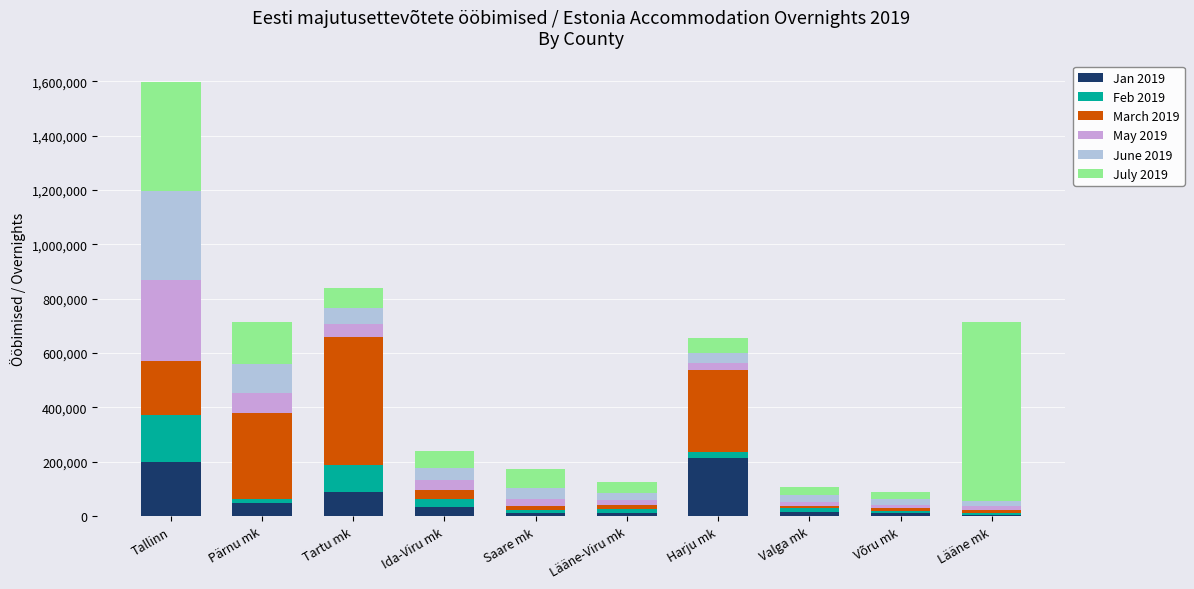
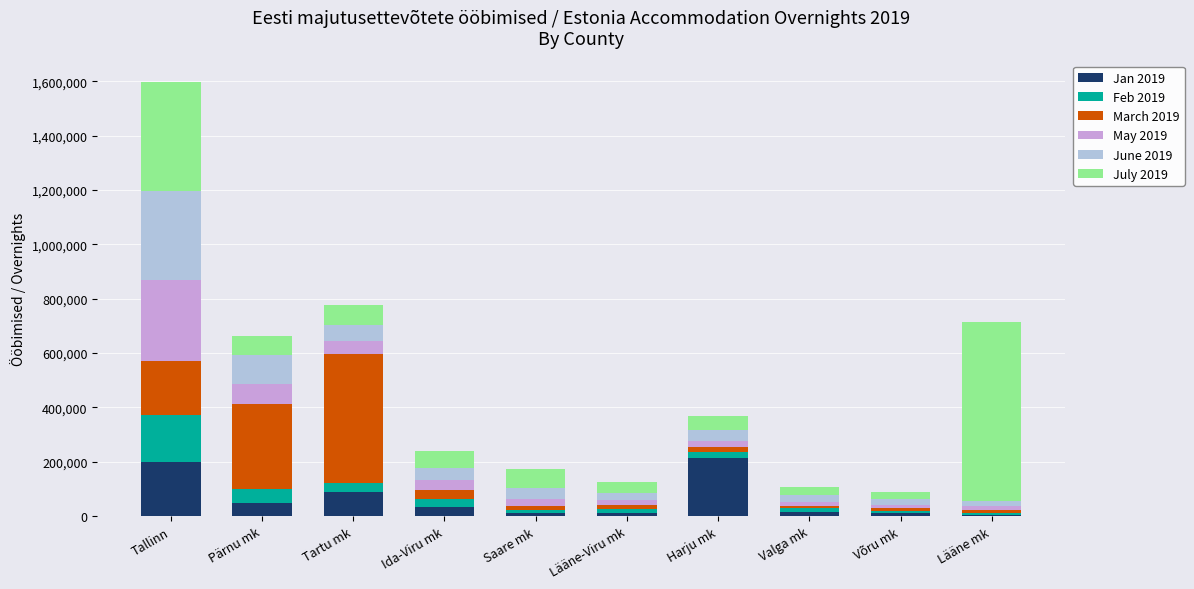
  {
    "Jan 2019": {
      "Tallinn": "200,000",
      "Pärnu mk": "50,000",
      "Tartu mk": "90,000",
      "Ida-Viru mk": "30,000",
      "Saare mk": "10,000",
      "Lääne-Viru mk": "10,000",
      "Harju mk": "220,000",
      "Valga mk": "10,000",
      "Võru mk": "10,000"
    },
    "Feb 2019": {
      "Tallinn": "180,000",
-     "Pärnu mk": "20,000",
-     "Tartu mk": "100,000",
+     "Pärnu mk": "50,000",
+     "Tartu mk": "30,000",
      "Ida-Viru mk": "30,000",
      "Saare mk": "10,000",
      "Lääne-Viru mk": "10,000",
      "Harju mk": "20,000",
      "Valga mk": "20,000",
      "Võru mk": "10,000"
    },
    "March 2019": {
      "Tallinn": "200,000",
      "Pärnu mk": "310,000",
      "Tartu mk": "470,000",
      "Ida-Viru mk": "30,000",
      "Saare mk": "10,000",
      "Lääne-Viru mk": "20,000",
-     "Harju mk": "300,000",
+     "Harju mk": "20,000",
      "Võru mk": "10,000",
      "Lääne mk": "10,000"
    },
    "July 2019": {
      "Tallinn": "400,000",
-     "Pärnu mk": "150,000",
+     "Pärnu mk": "70,000",
      "Tartu mk": "70,000",
      "Ida-Viru mk": "60,000",
      "Saare mk": "70,000",
      "Lääne-Viru mk": "40,000",
      "Harju mk": "50,000",
      "Valga mk": "30,000",
      "Võru mk": "30,000",
      "Lääne mk": "660,000"
    }
  }
